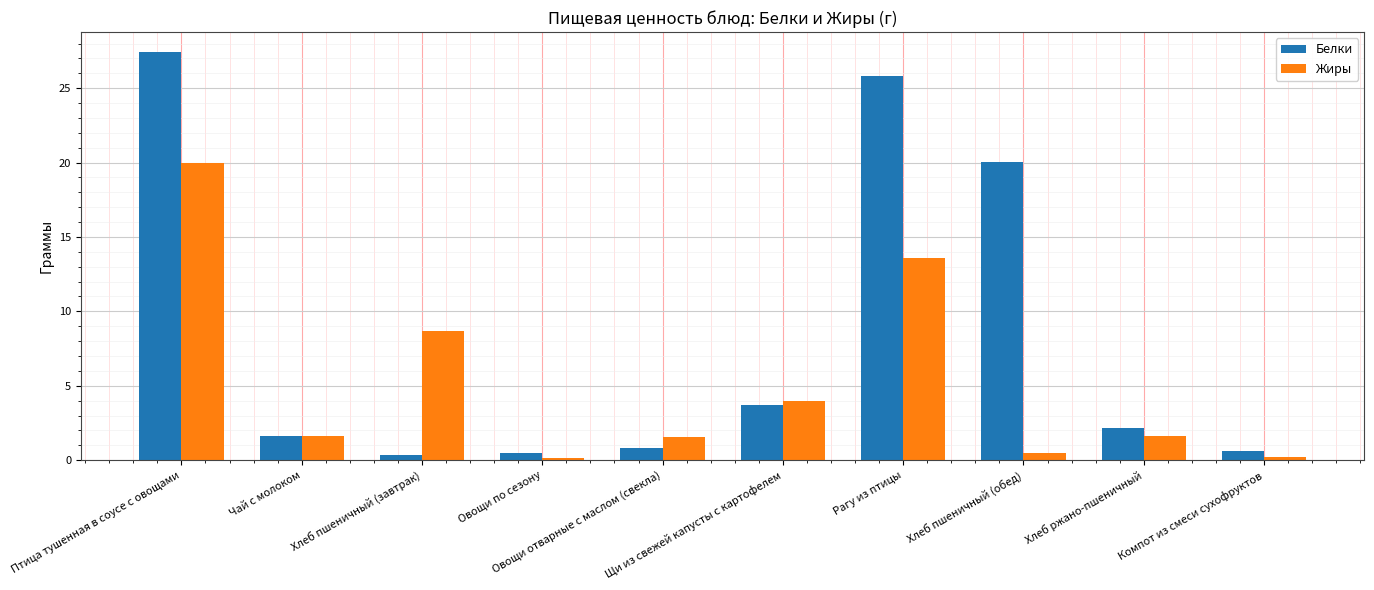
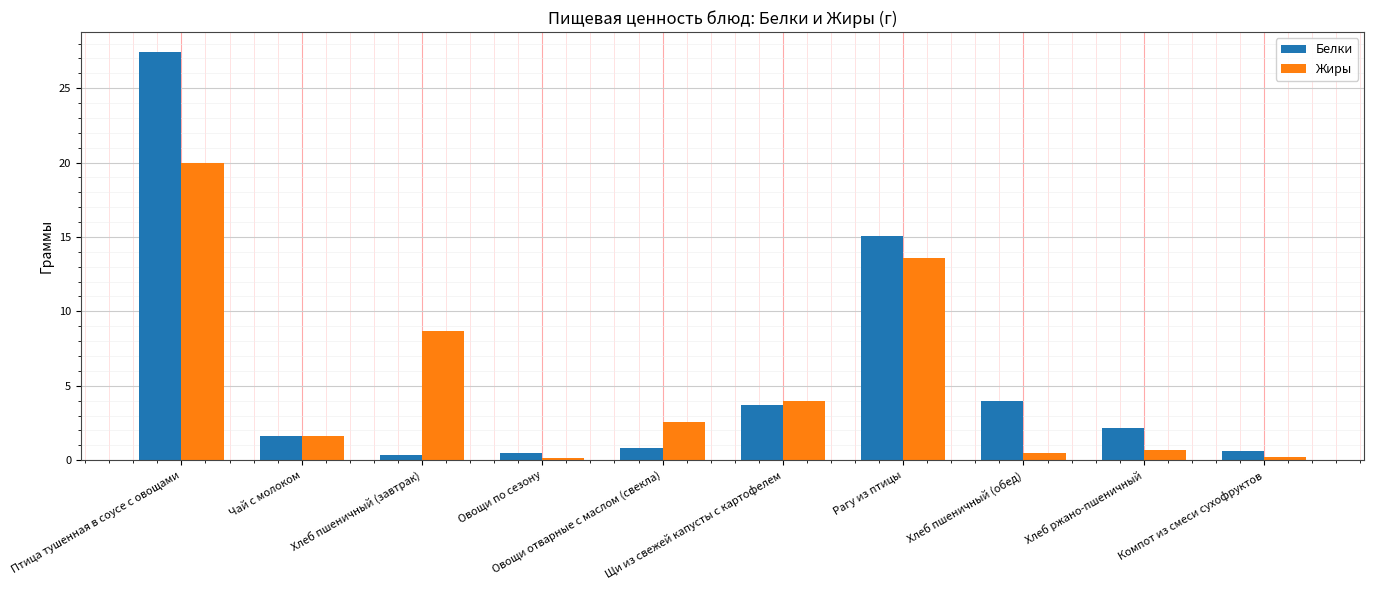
  {
    "Белки": {
      "Птица тушенная в соусе с овощами": 27.4,
      "Чай с молоком": 1.6,
      "Хлеб пшеничный (завтрак)": 0.4,
      "Овощи по сезону": 0.5,
      "Овощи отварные с маслом (свекла)": 0.8,
      "Щи из свежей капусты с картофелем": 3.7,
-     "Рагу из птицы": 25.8,
-     "Хлеб пшеничный (обед)": 20.0,
+     "Рагу из птицы": 15.1,
+     "Хлеб пшеничный (обед)": 4.0,
      "Хлеб ржано-пшеничный": 2.2,
      "Компот из смеси сухофруктов": 0.6
    },
    "Жиры": {
      "Птица тушенная в соусе с овощами": 20.0,
      "Чай с молоком": 1.6,
      "Хлеб пшеничный (завтрак)": 8.7,
-     "Овощи отварные с маслом (свекла)": 1.6,
+     "Овощи отварные с маслом (свекла)": 2.6,
      "Щи из свежей капусты с картофелем": 4.0,
      "Рагу из птицы": 13.6,
      "Хлеб пшеничный (обед)": 0.5,
-     "Хлеб ржано-пшеничный": 1.7,
+     "Хлеб ржано-пшеничный": 0.7,
      "Компот из смеси сухофруктов": 0.2
    }
  }
